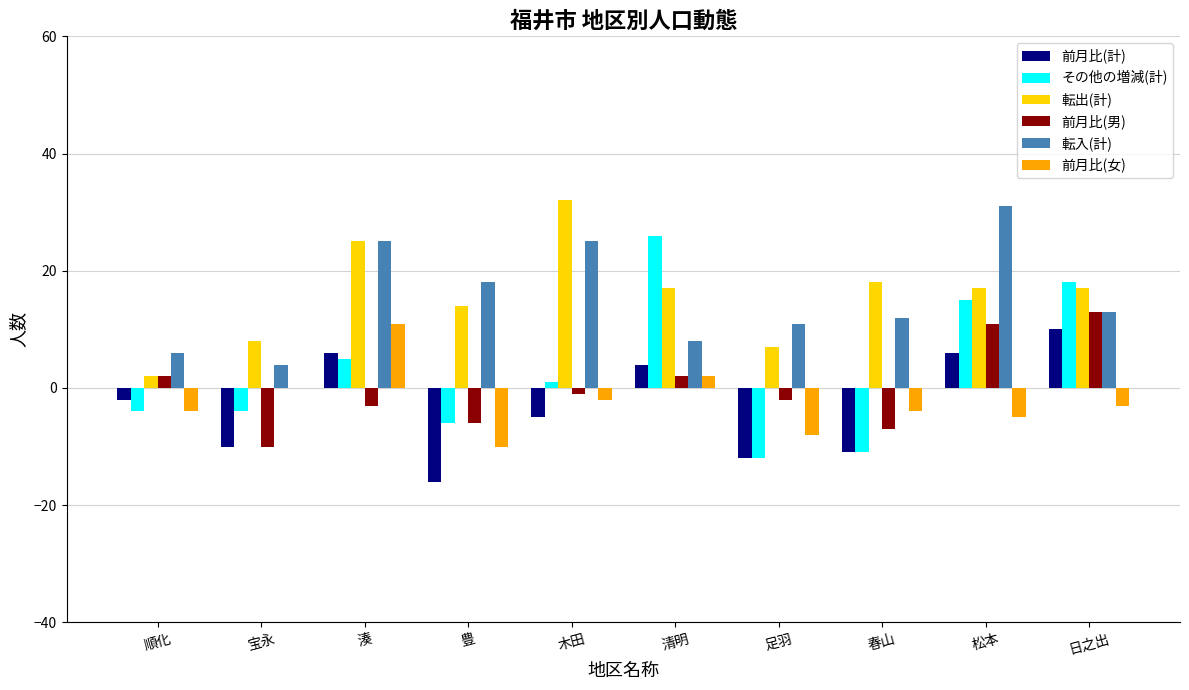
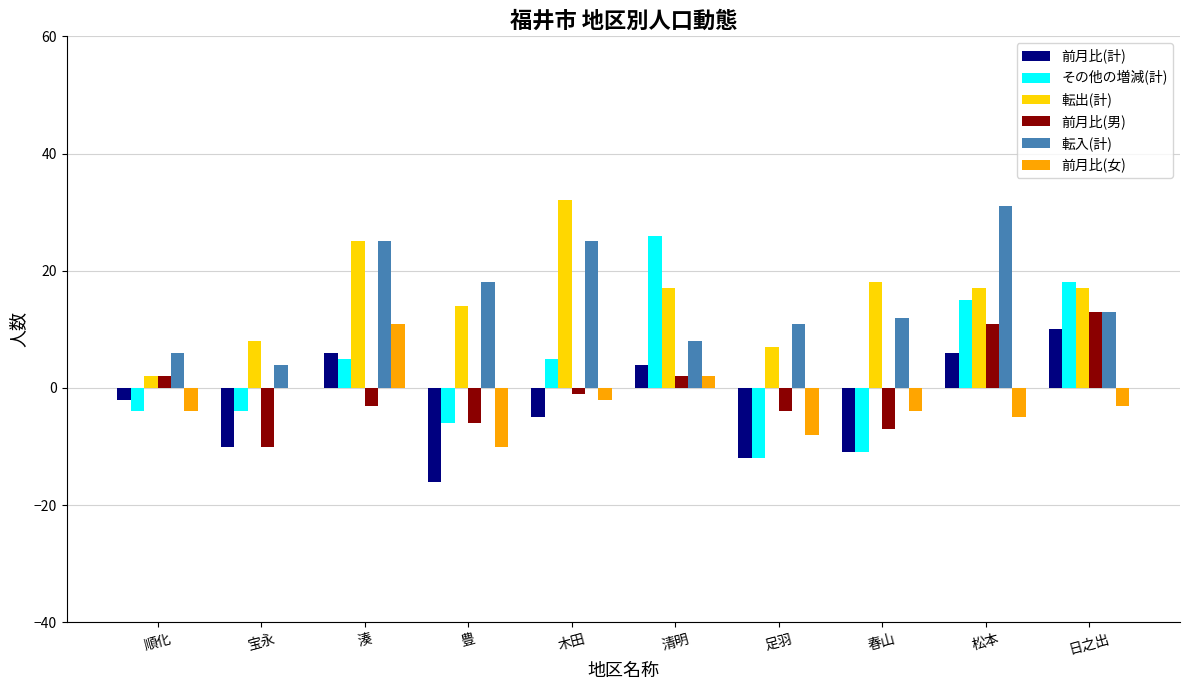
  {
    "前月比(計)": {
      "順化": -2,
      "宝永": -10,
      "湊": 6,
      "豊": -16,
      "木田": -5,
      "清明": 4,
      "足羽": -12,
      "春山": -11,
      "松本": 6,
      "日之出": 10
    },
    "その他の増減(計)": {
      "順化": -4,
      "宝永": -4,
      "湊": 5,
      "豊": -6,
-     "木田": 1,
+     "木田": 5,
      "清明": 26,
      "足羽": -12,
      "春山": -11,
      "松本": 15,
      "日之出": 18
    },
    "前月比(男)": {
      "順化": 2,
      "宝永": -10,
      "湊": -3,
      "豊": -6,
      "木田": -1,
      "清明": 2,
-     "足羽": -2,
+     "足羽": -4,
      "春山": -7,
      "松本": 11,
      "日之出": 13
    },
    "転入(計)": {
      "順化": 6,
      "宝永": 4,
      "湊": 25,
      "豊": 18,
      "木田": 25,
      "清明": 8,
      "足羽": 11,
      "春山": 12,
      "松本": 31,
      "日之出": 13
    }
  }
